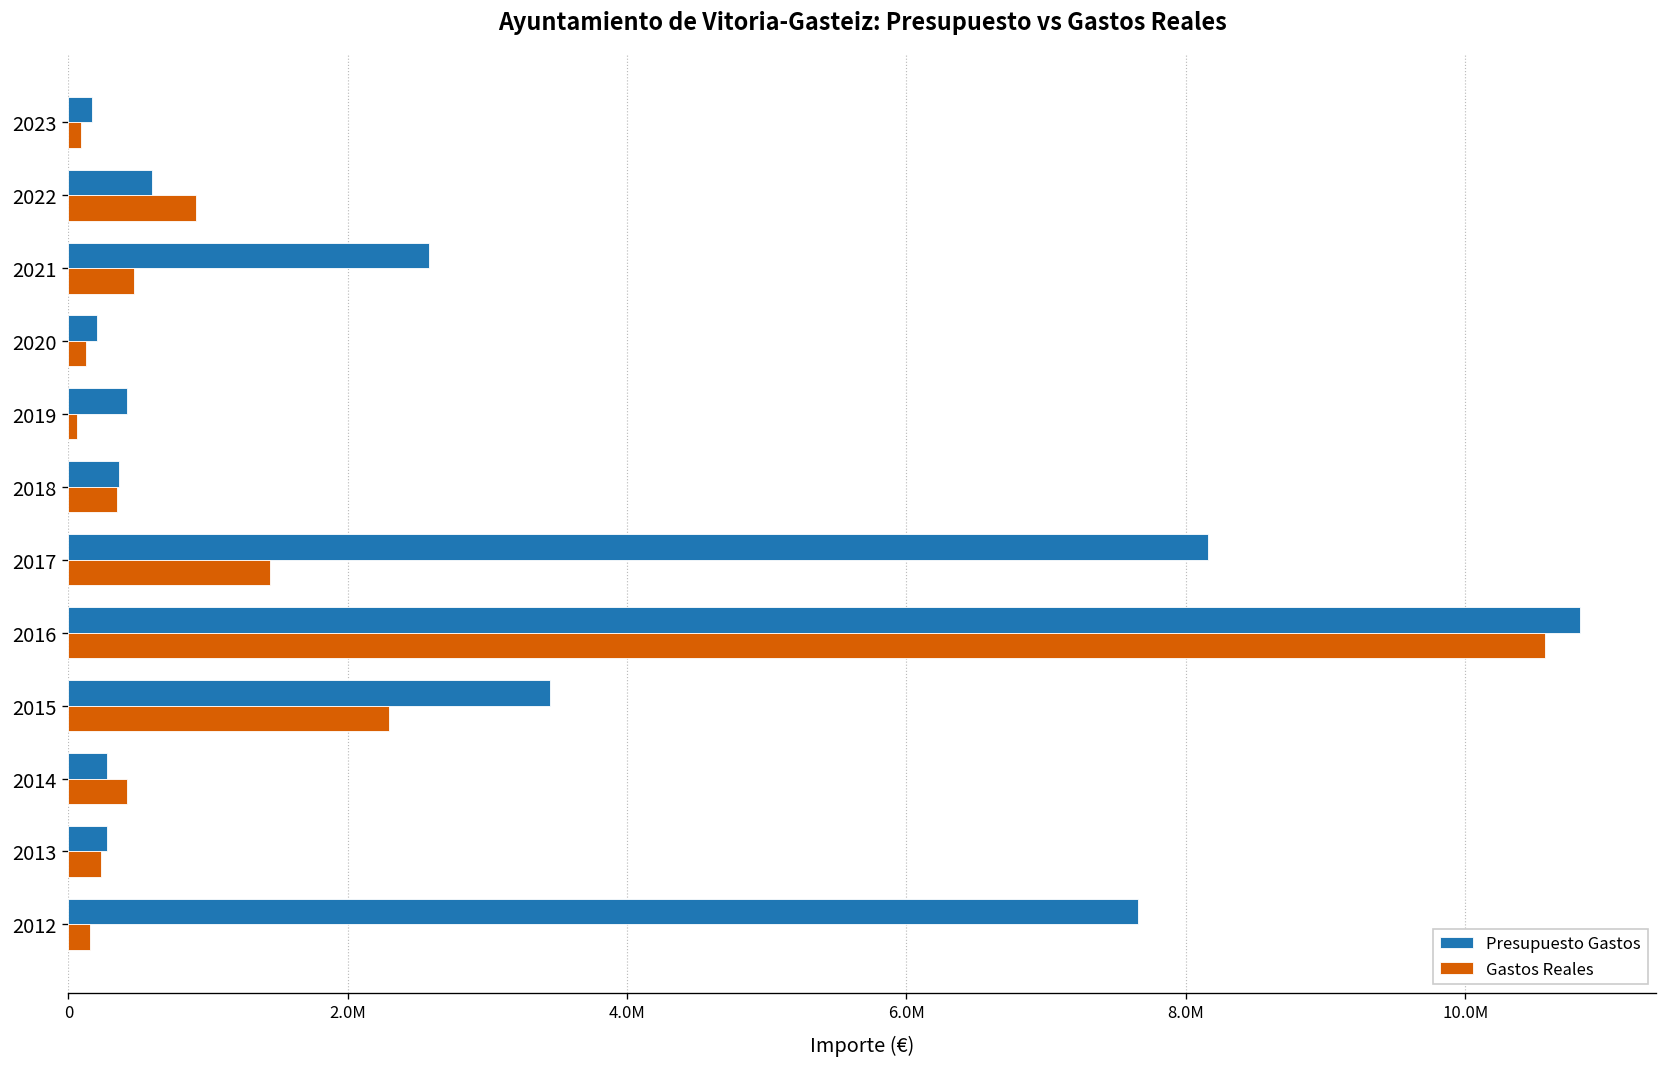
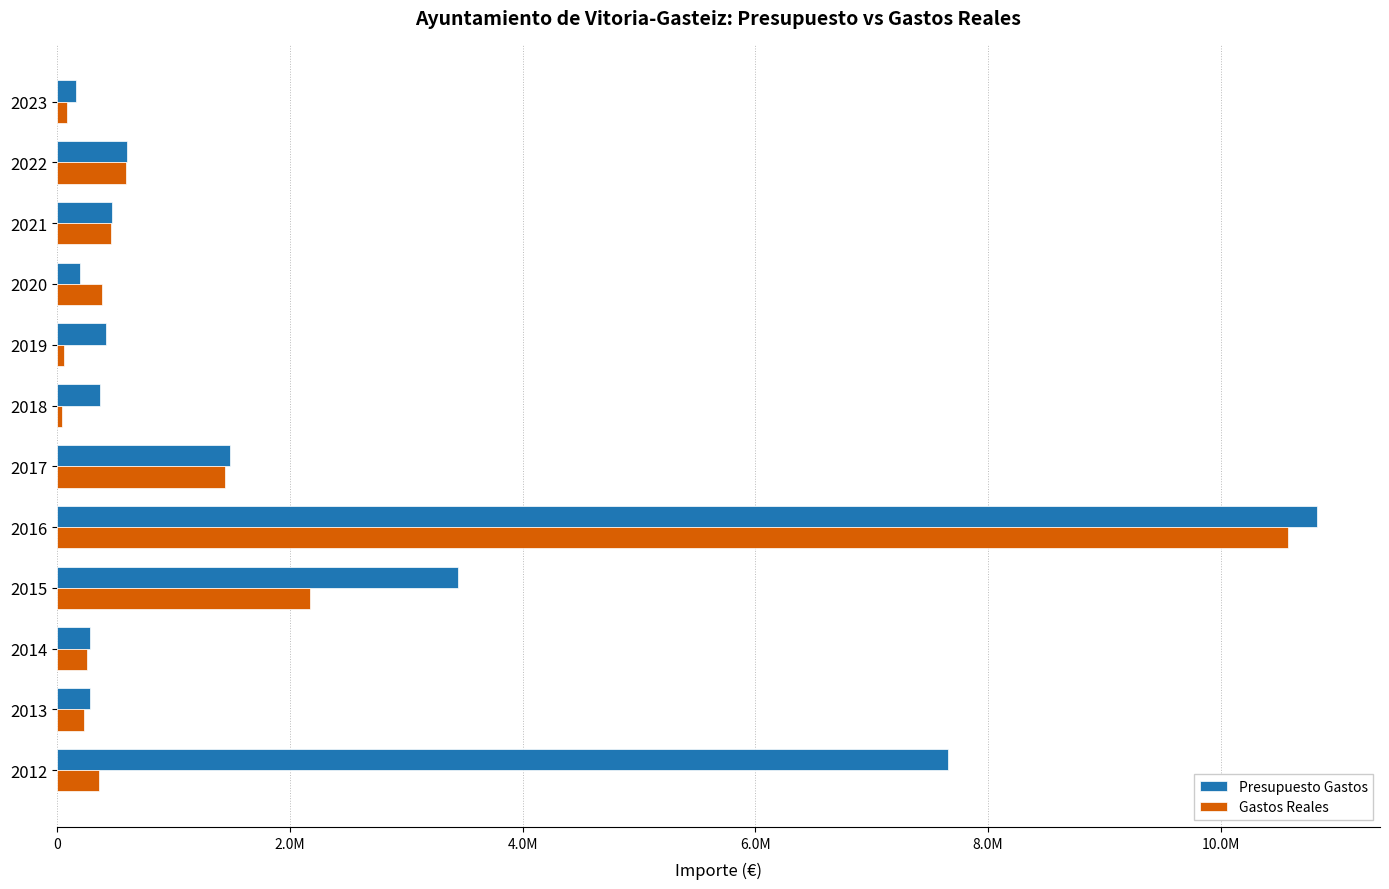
  {
    "Presupuesto Gastos": {
      "2023": 170000,
      "2022": 600000,
-     "2021": 2580000,
+     "2021": 470000,
      "2020": 200000,
      "2019": 420000,
      "2018": 370000,
-     "2017": 8160000,
+     "2017": 1490000,
      "2016": 10830000,
      "2015": 3450000,
      "2014": 280000,
      "2013": 280000,
      "2012": 7660000
    },
    "Gastos Reales": {
      "2023": 90000,
-     "2022": 910000,
+     "2022": 590000,
      "2021": 470000,
-     "2020": 120000,
+     "2020": 390000,
      "2019": 60000,
-     "2018": 350000,
+     "2018": 40000,
      "2017": 1450000,
      "2016": 10570000,
-     "2015": 2290000,
-     "2014": 420000,
+     "2015": 2170000,
+     "2014": 250000,
      "2013": 240000,
-     "2012": 150000
+     "2012": 360000
    }
  }
